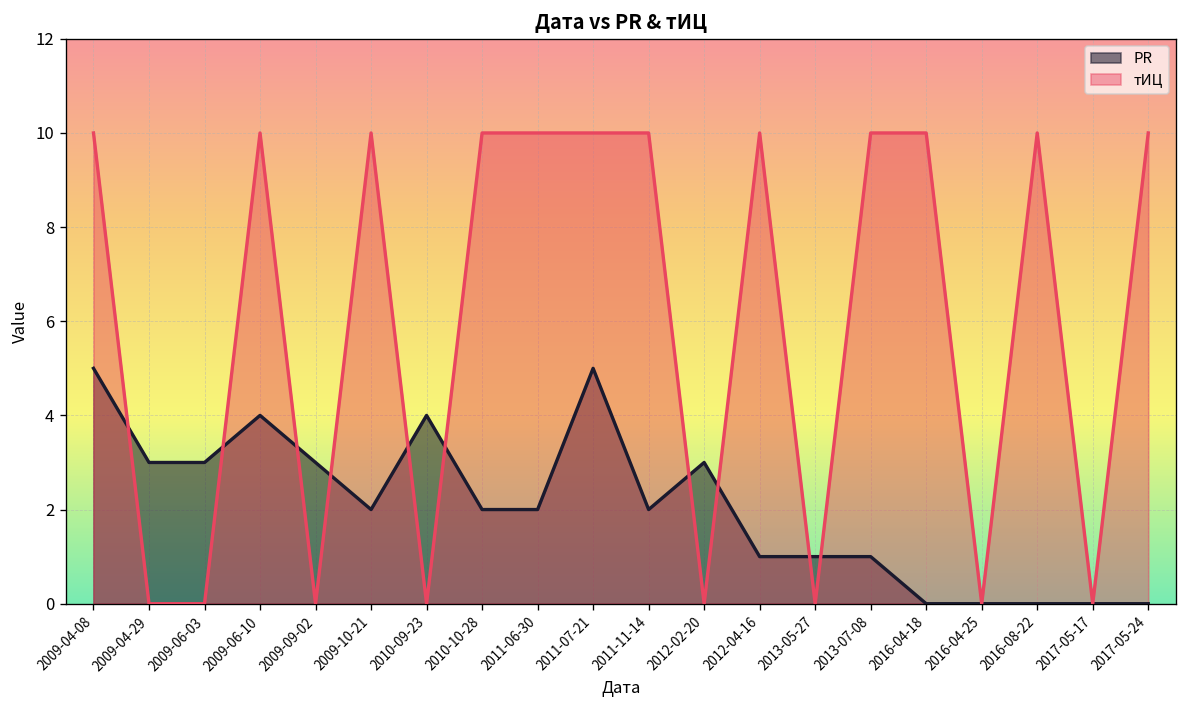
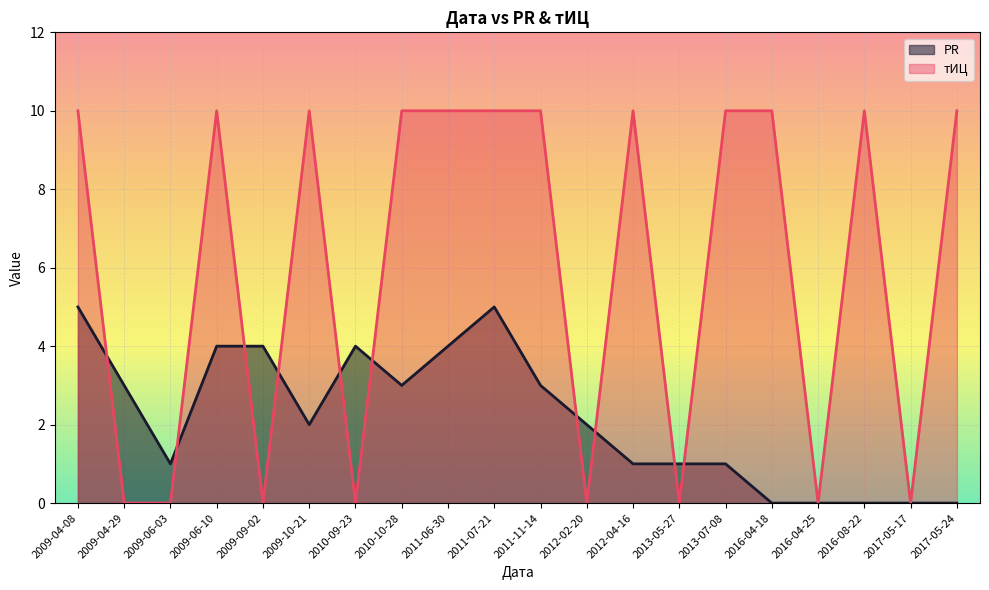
  {
    "PR": {
      "2009-04-08": 5,
      "2009-04-29": 3,
-     "2009-06-03": 3,
+     "2009-06-03": 1,
      "2009-06-10": 4,
-     "2009-09-02": 3,
+     "2009-09-02": 4,
      "2009-10-21": 2,
      "2010-09-23": 4,
-     "2010-10-28": 2,
-     "2011-06-30": 2,
+     "2010-10-28": 3,
+     "2011-06-30": 4,
      "2011-07-21": 5,
-     "2011-11-14": 2,
-     "2012-02-20": 3,
+     "2011-11-14": 3,
+     "2012-02-20": 2,
      "2012-04-16": 1,
      "2013-05-27": 1,
      "2013-07-08": 1,
      "2016-04-18": 0,
      "2016-08-22": 0,
      "2017-05-24": 0
    },
    "тИЦ": {
      "2009-04-08": 10,
      "2009-04-29": 0,
      "2009-06-03": 0,
      "2009-06-10": 10,
      "2009-09-02": 0,
      "2009-10-21": 10,
      "2010-09-23": 0,
      "2010-10-28": 10,
      "2011-06-30": 10,
      "2011-07-21": 10,
      "2011-11-14": 10,
      "2012-02-20": 0,
      "2012-04-16": 10,
      "2013-05-27": 0,
      "2013-07-08": 10,
      "2016-04-18": 10,
      "2016-08-22": 10,
      "2017-05-24": 10
    }
  }
